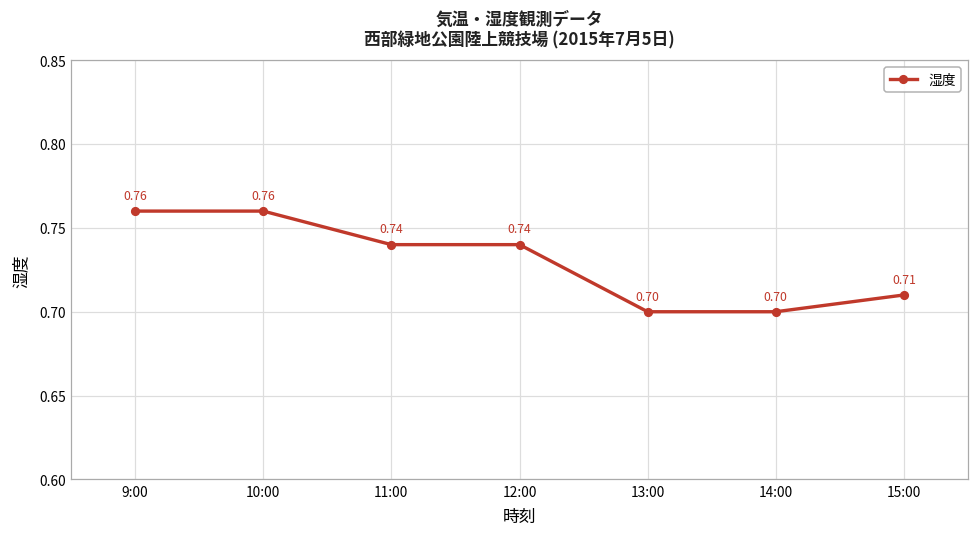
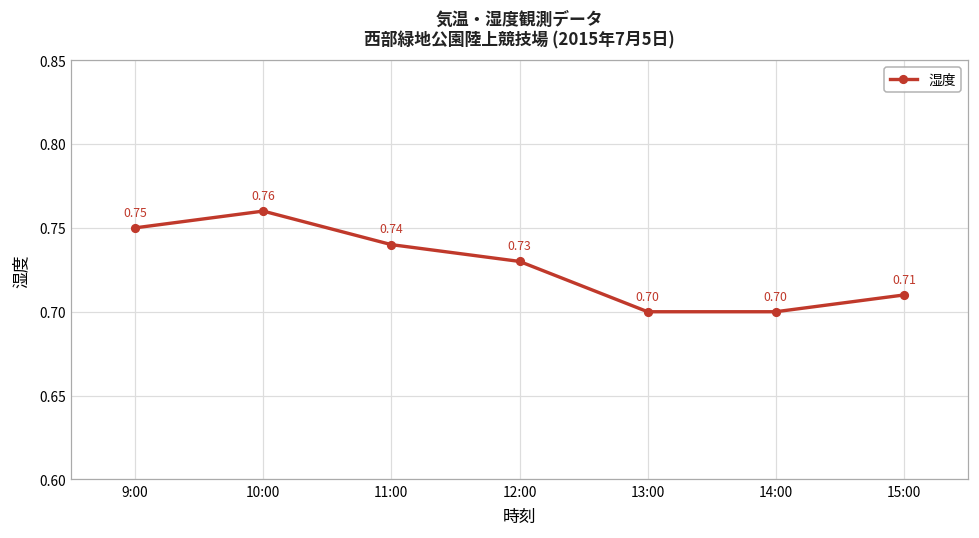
  {
-   "9:00": 0.76,
+   "9:00": 0.75,
    "10:00": 0.76,
    "11:00": 0.74,
-   "12:00": 0.74,
+   "12:00": 0.73,
    "13:00": 0.70,
    "14:00": 0.70,
    "15:00": 0.71
  }
